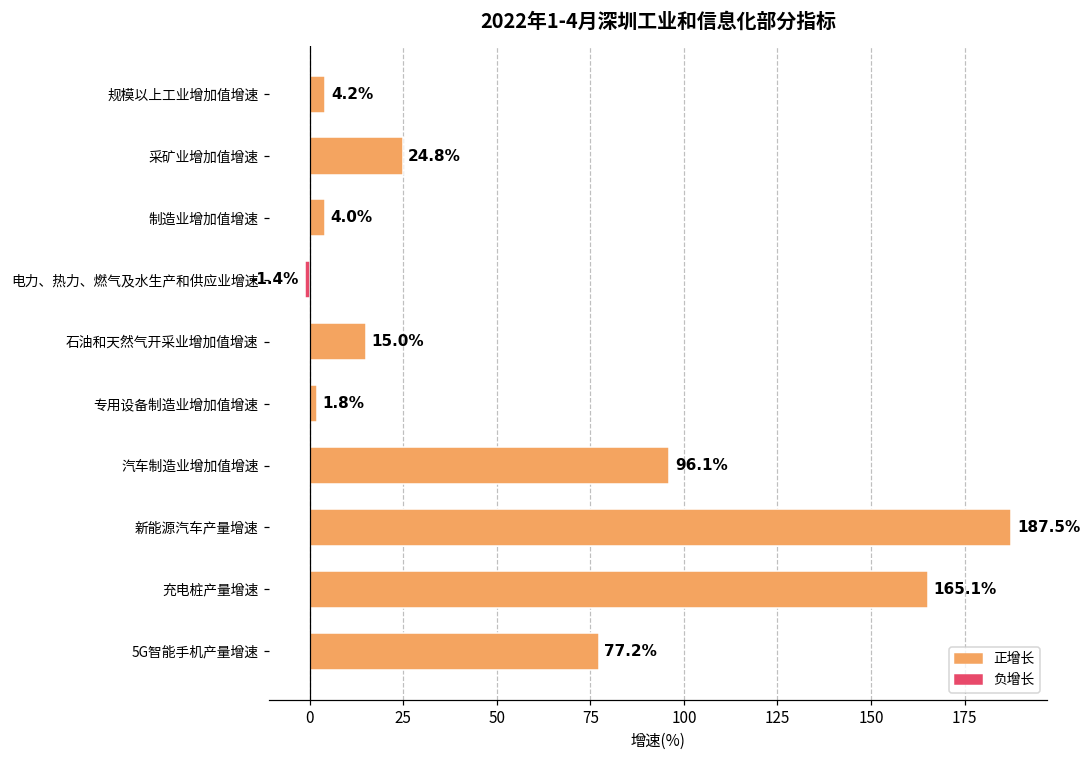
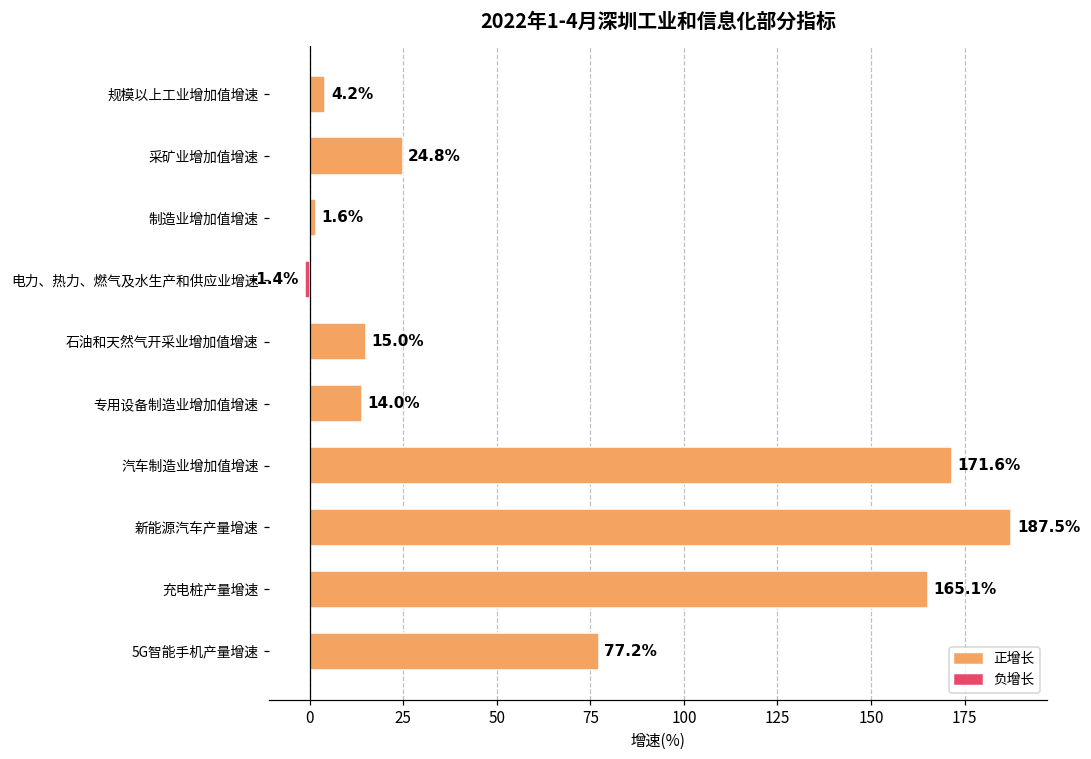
  {
    "规模以上工业增加值增速": "4.2%",
    "采矿业增加值增速": "24.8%",
-   "制造业增加值增速": "4.0%",
+   "制造业增加值增速": "1.6%",
    "电力、热力、燃气及水生产和供应业增速": "-1.4%",
    "石油和天然气开采业增加值增速": "15.0%",
-   "专用设备制造业增加值增速": "1.8%",
-   "汽车制造业增加值增速": "96.1%",
+   "专用设备制造业增加值增速": "14.0%",
+   "汽车制造业增加值增速": "171.6%",
    "新能源汽车产量增速": "187.5%",
    "充电桩产量增速": "165.1%",
    "5G智能手机产量增速": "77.2%"
  }
